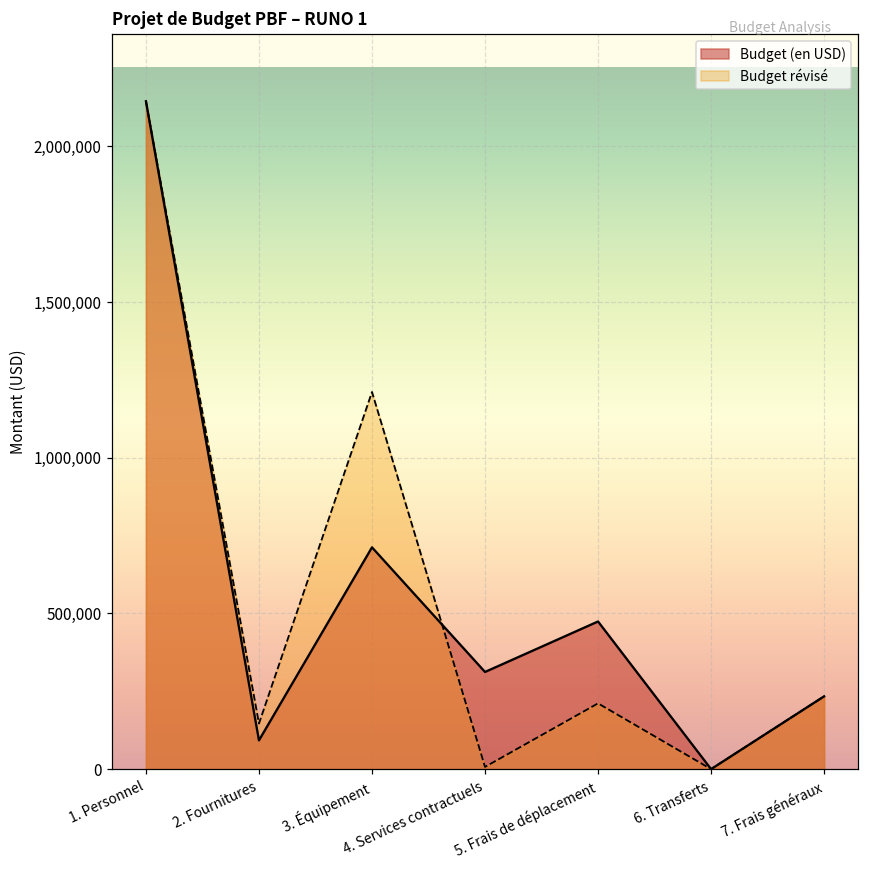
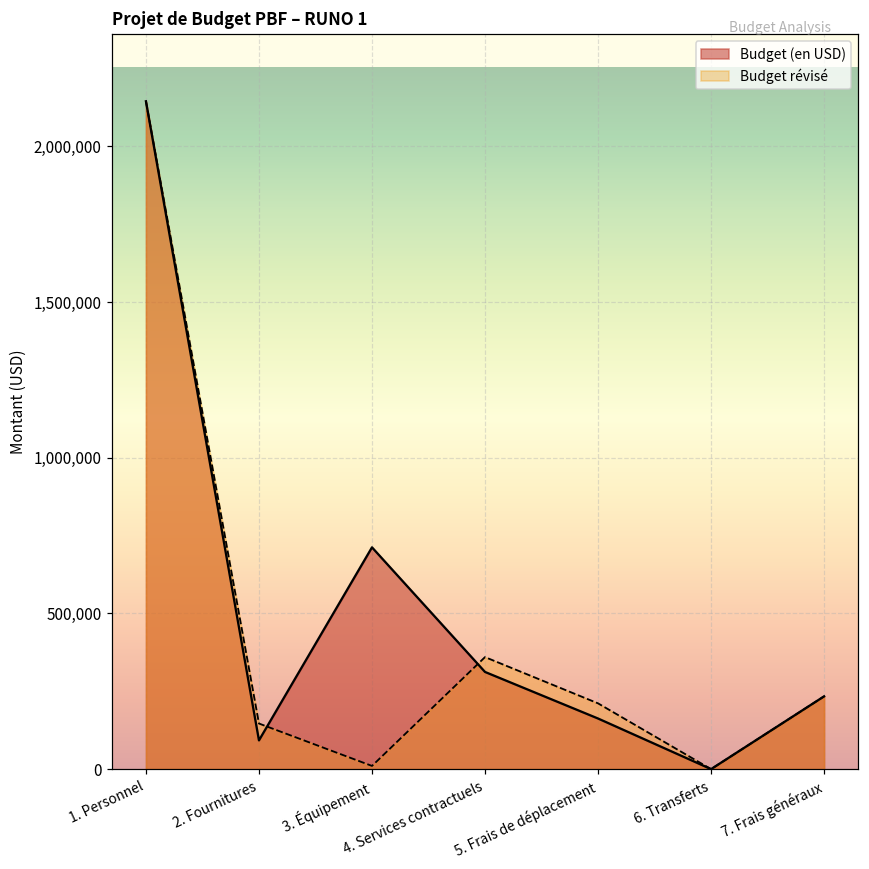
  {
    "Budget (en USD)": {
      "2. Fournitures": "90,000",
      "3. Équipement": "710,000",
      "4. Services contractuels": "310,000",
-     "5. Frais de déplacement": "470,000"
+     "5. Frais de déplacement": "160,000"
    },
    "Budget révisé": {
      "2. Fournitures": "150,000",
-     "3. Équipement": "1,210,000",
-     "4. Services contractuels": "10,000",
+     "3. Équipement": "10,000",
+     "4. Services contractuels": "360,000",
      "5. Frais de déplacement": "210,000"
    }
  }
